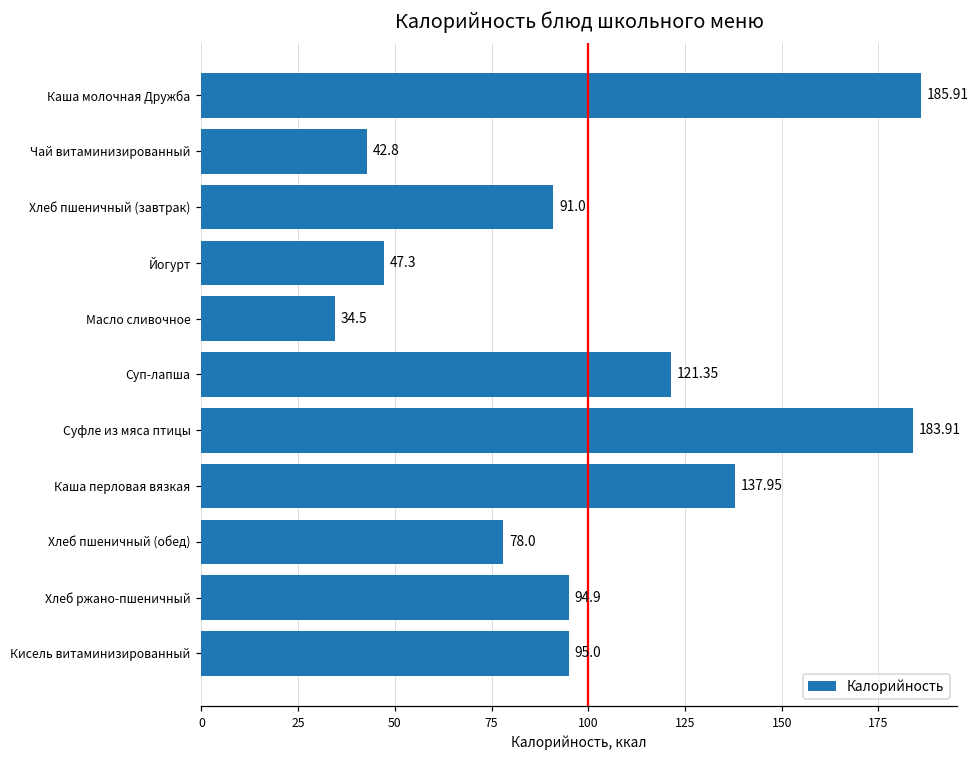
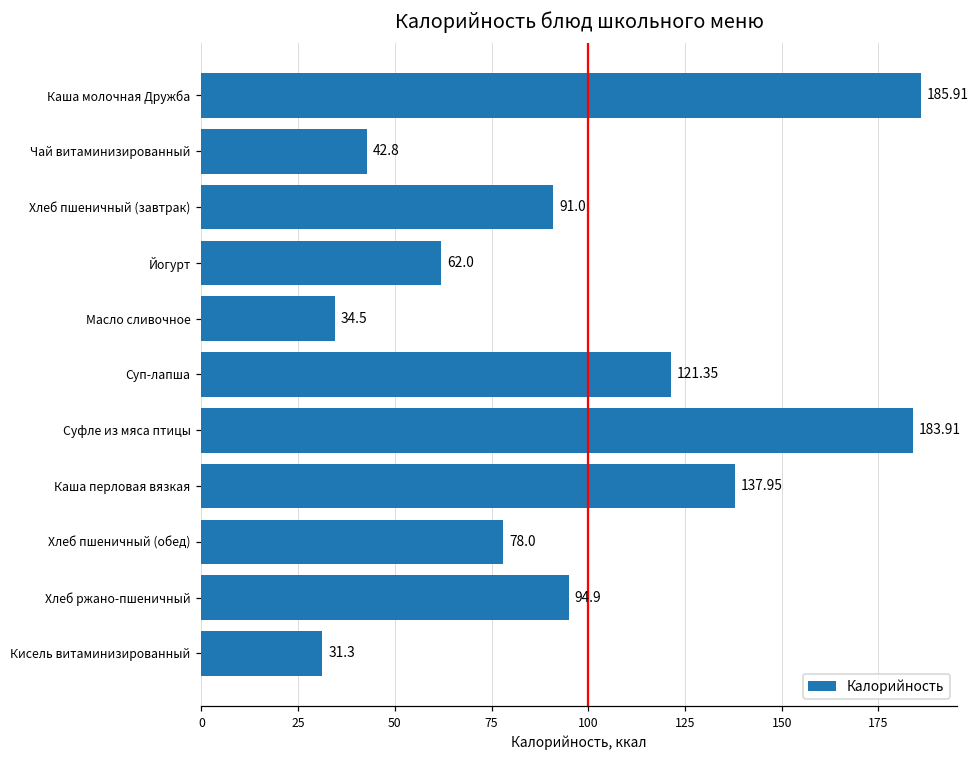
  {
    "Каша молочная Дружба": 185.91,
    "Чай витаминизированный": 42.8,
    "Хлеб пшеничный (завтрак)": 91.0,
-   "Йогурт": 47.3,
+   "Йогурт": 62.0,
    "Масло сливочное": 34.5,
    "Суп-лапша": 121.35,
    "Суфле из мяса птицы": 183.91,
    "Каша перловая вязкая": 137.95,
    "Хлеб пшеничный (обед)": 78.0,
    "Хлеб ржано-пшеничный": 94.9,
-   "Кисель витаминизированный": 95.0
+   "Кисель витаминизированный": 31.3
  }
